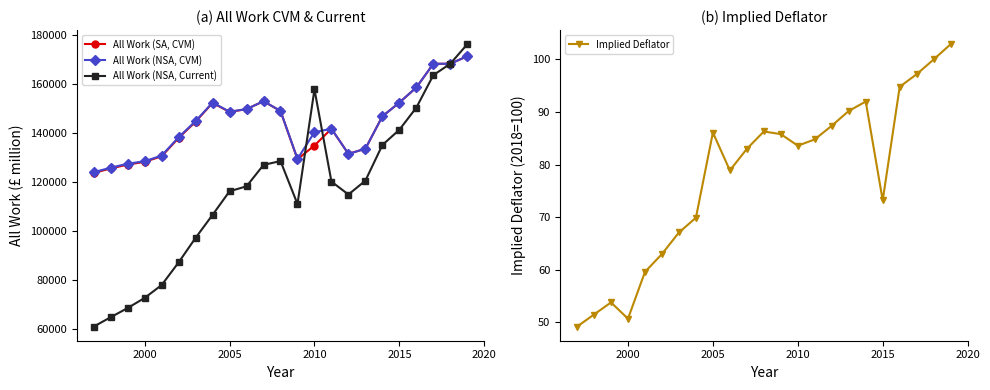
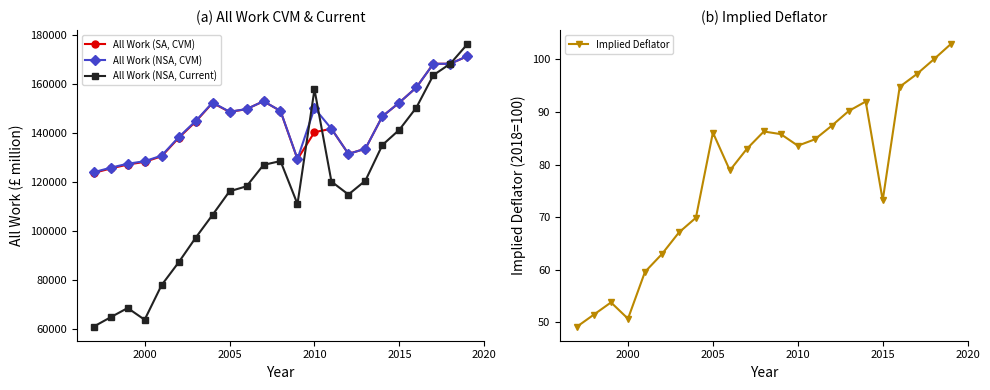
  {
    "(a) All Work CVM & Current": {
      "All Work (SA, CVM)": {
-       "2010": 135000
+       "2010": 140000
      },
      "All Work (NSA, CVM)": {
-       "2010": 140000
+       "2010": 150000
      },
      "All Work (NSA, Current)": {
-       "2000": 73000,
+       "2000": 64000,
        "2005": 116000,
        "2010": 158000,
        "2015": 141000
      }
    },
    "(b) Implied Deflator": {
      "2000": 51,
      "2005": 86,
      "2010": 84,
      "2015": 73
    }
  }
